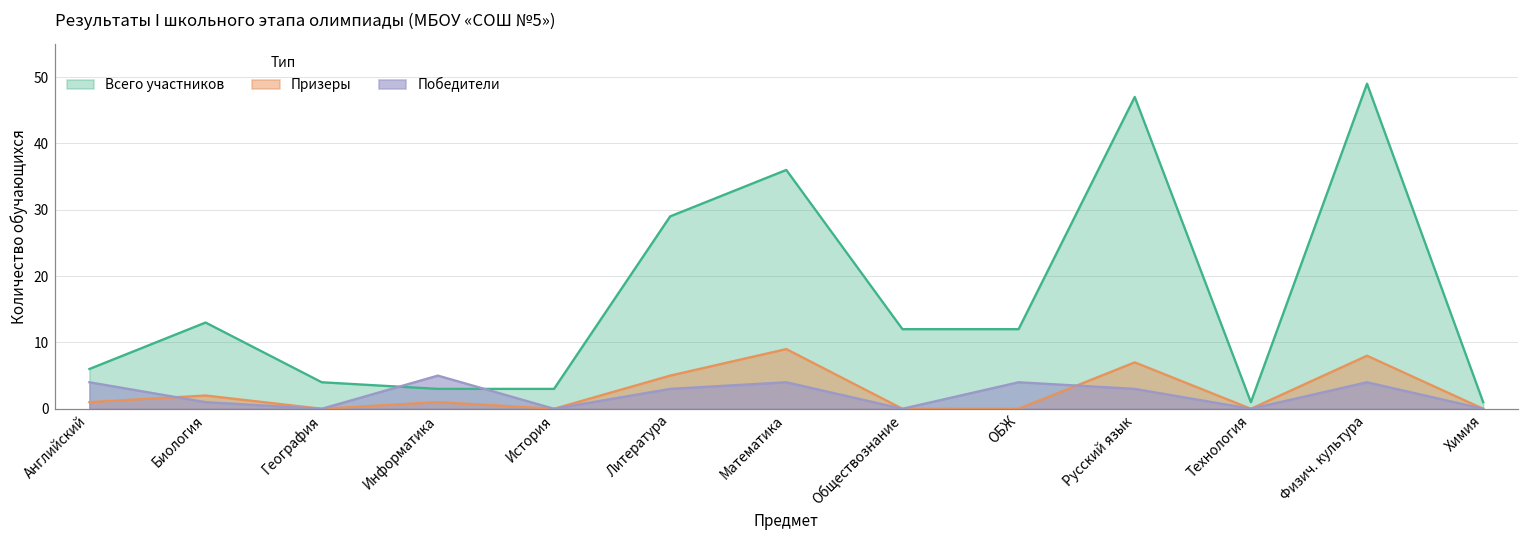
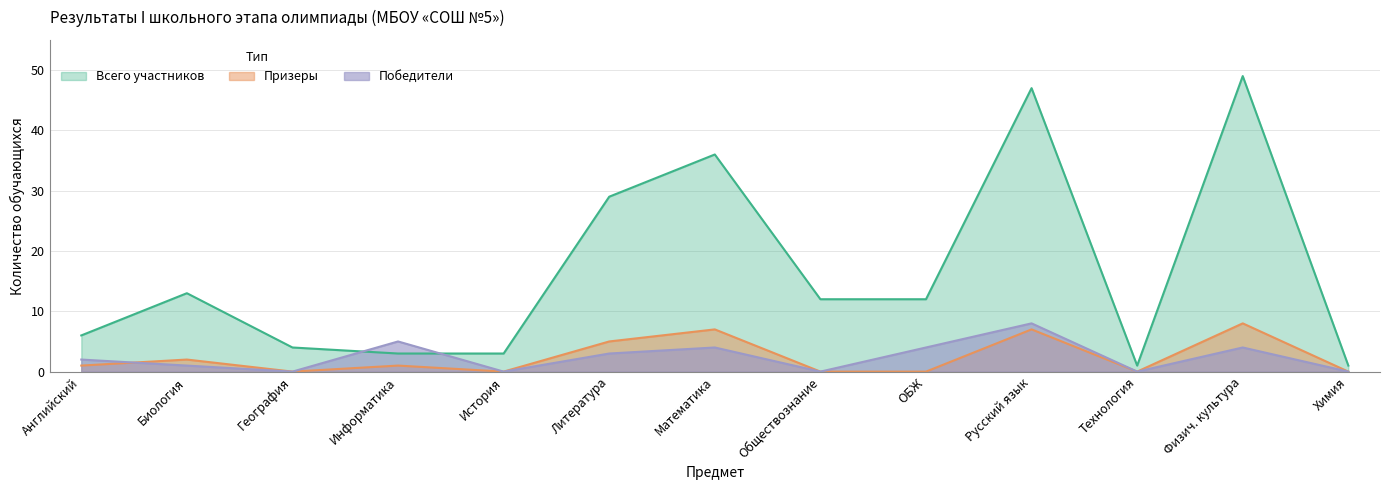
  {
    "Всего участников": {
      "Английский": 6,
      "Биология": 13,
      "География": 4,
      "Информатика": 3,
      "История": 3,
      "Литература": 29,
      "Математика": 36,
      "Обществознание": 12,
      "ОБЖ": 12,
      "Русский язык": 47,
      "Технология": 1,
      "Физич. культура": 49,
      "Химия": 1
    },
    "Призеры": {
      "Английский": 1,
      "Биология": 2,
      "Информатика": 1,
      "Литература": 5,
-     "Математика": 9,
+     "Математика": 7,
      "ОБЖ": 0,
      "Русский язык": 7,
      "Физич. культура": 8
    },
    "Победители": {
-     "Английский": 4,
+     "Английский": 2,
      "Биология": 1,
      "Информатика": 5,
      "Литература": 3,
      "Математика": 4,
      "ОБЖ": 4,
-     "Русский язык": 3,
+     "Русский язык": 8,
      "Физич. культура": 4
    }
  }
